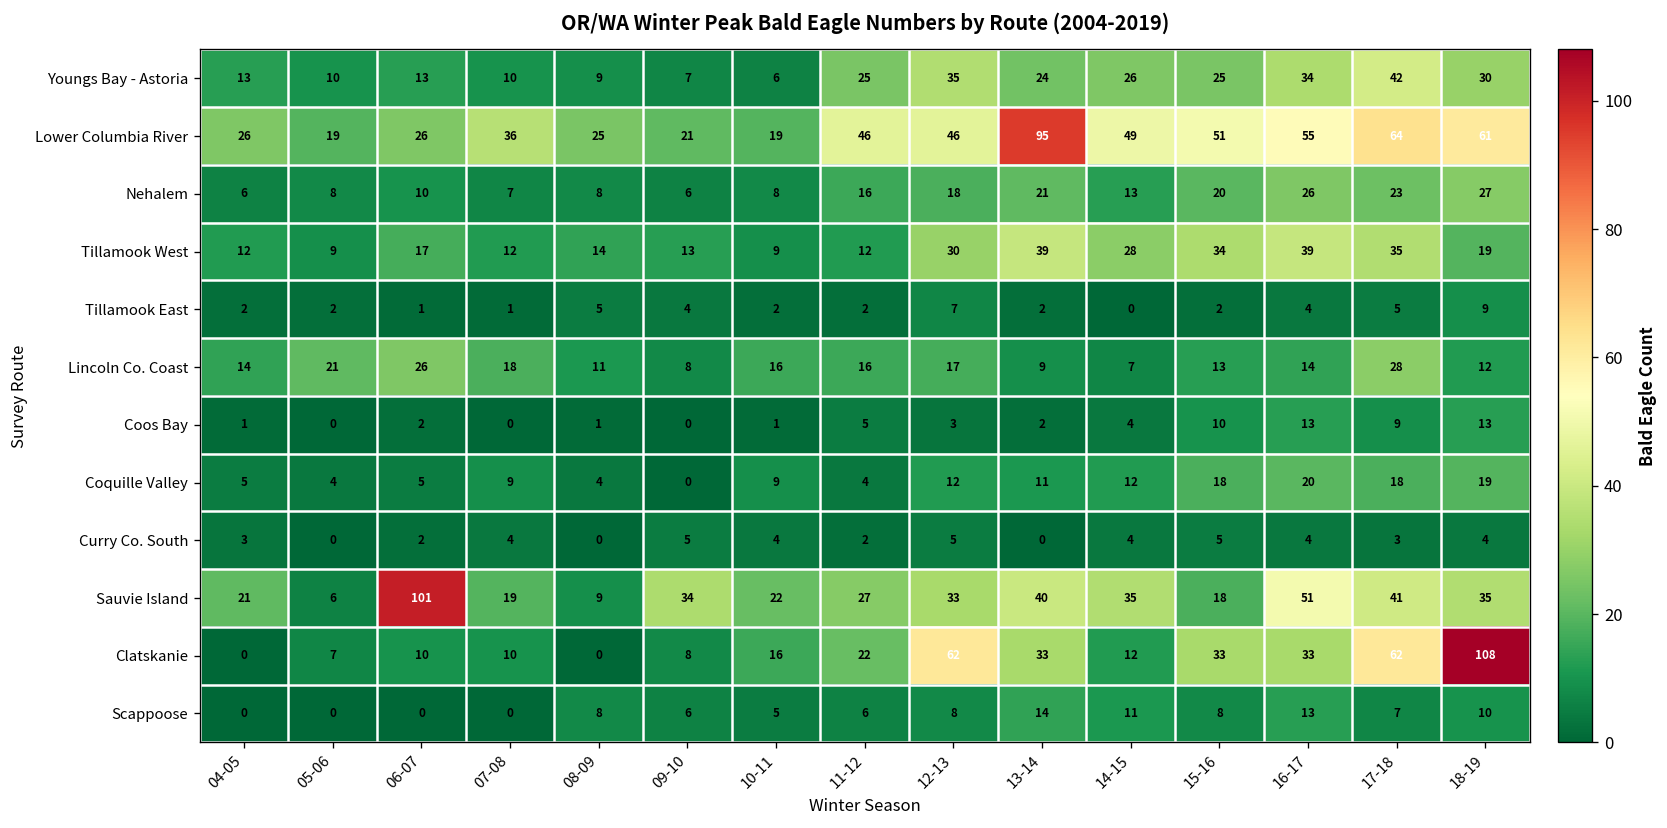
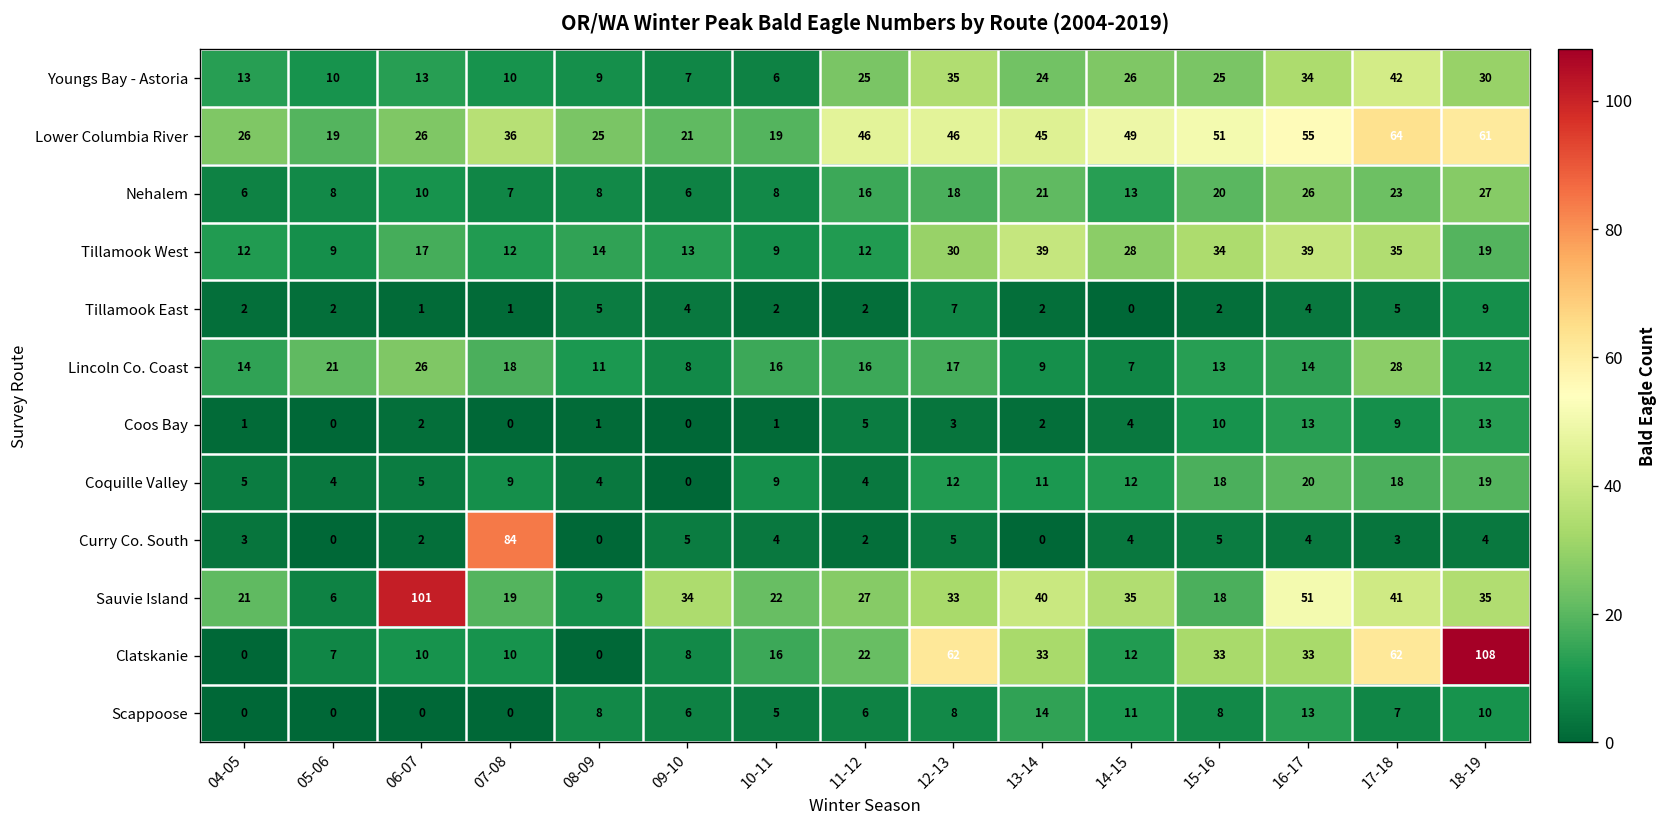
  {
    "Youngs Bay - Astoria": {
      "04-05": 13,
      "05-06": 10,
      "06-07": 13,
      "07-08": 10,
      "08-09": 9,
      "09-10": 7,
      "10-11": 6,
      "11-12": 25,
      "12-13": 35,
      "13-14": 24,
      "14-15": 26,
      "15-16": 25,
      "16-17": 34,
      "17-18": 42,
      "18-19": 30
    },
    "Lower Columbia River": {
      "04-05": 26,
      "05-06": 19,
      "06-07": 26,
      "07-08": 36,
      "08-09": 25,
      "09-10": 21,
      "10-11": 19,
      "11-12": 46,
      "12-13": 46,
-     "13-14": 95,
+     "13-14": 45,
      "14-15": 49,
      "15-16": 51,
      "16-17": 55,
      "17-18": 64,
      "18-19": 61
    },
    "Nehalem": {
      "04-05": 6,
      "05-06": 8,
      "06-07": 10,
      "07-08": 7,
      "08-09": 8,
      "09-10": 6,
      "10-11": 8,
      "11-12": 16,
      "12-13": 18,
      "13-14": 21,
      "14-15": 13,
      "15-16": 20,
      "16-17": 26,
      "17-18": 23,
      "18-19": 27
    },
    "Tillamook West": {
      "04-05": 12,
      "05-06": 9,
      "06-07": 17,
      "07-08": 12,
      "08-09": 14,
      "09-10": 13,
      "10-11": 9,
      "11-12": 12,
      "12-13": 30,
      "13-14": 39,
      "14-15": 28,
      "15-16": 34,
      "16-17": 39,
      "17-18": 35,
      "18-19": 19
    },
    "Tillamook East": {
      "04-05": 2,
      "05-06": 2,
      "06-07": 1,
      "07-08": 1,
      "08-09": 5,
      "09-10": 4,
      "10-11": 2,
      "11-12": 2,
      "12-13": 7,
      "13-14": 2,
      "14-15": 0,
      "15-16": 2,
      "16-17": 4,
      "17-18": 5,
      "18-19": 9
    },
    "Lincoln Co. Coast": {
      "04-05": 14,
      "05-06": 21,
      "06-07": 26,
      "07-08": 18,
      "08-09": 11,
      "09-10": 8,
      "10-11": 16,
      "11-12": 16,
      "12-13": 17,
      "13-14": 9,
      "14-15": 7,
      "15-16": 13,
      "16-17": 14,
      "17-18": 28,
      "18-19": 12
    },
    "Coos Bay": {
      "04-05": 1,
      "05-06": 0,
      "06-07": 2,
      "07-08": 0,
      "08-09": 1,
      "09-10": 0,
      "10-11": 1,
      "11-12": 5,
      "12-13": 3,
      "13-14": 2,
      "14-15": 4,
      "15-16": 10,
      "16-17": 13,
      "17-18": 9,
      "18-19": 13
    },
    "Coquille Valley": {
      "04-05": 5,
      "05-06": 4,
      "06-07": 5,
      "07-08": 9,
      "08-09": 4,
      "09-10": 0,
      "10-11": 9,
      "11-12": 4,
      "12-13": 12,
      "13-14": 11,
      "14-15": 12,
      "15-16": 18,
      "16-17": 20,
      "17-18": 18,
      "18-19": 19
    },
    "Curry Co. South": {
      "04-05": 3,
      "05-06": 0,
      "06-07": 2,
-     "07-08": 4,
+     "07-08": 84,
      "08-09": 0,
      "09-10": 5,
      "10-11": 4,
      "11-12": 2,
      "12-13": 5,
      "13-14": 0,
      "14-15": 4,
      "15-16": 5,
      "16-17": 4,
      "17-18": 3,
      "18-19": 4
    },
    "Sauvie Island": {
      "04-05": 21,
      "05-06": 6,
      "06-07": 101,
      "07-08": 19,
      "08-09": 9,
      "09-10": 34,
      "10-11": 22,
      "11-12": 27,
      "12-13": 33,
      "13-14": 40,
      "14-15": 35,
      "15-16": 18,
      "16-17": 51,
      "17-18": 41,
      "18-19": 35
    },
    "Clatskanie": {
      "04-05": 0,
      "05-06": 7,
      "06-07": 10,
      "07-08": 10,
      "08-09": 0,
      "09-10": 8,
      "10-11": 16,
      "11-12": 22,
      "12-13": 62,
      "13-14": 33,
      "14-15": 12,
      "15-16": 33,
      "16-17": 33,
      "17-18": 62,
      "18-19": 108
    },
    "Scappoose": {
      "04-05": 0,
      "05-06": 0,
      "06-07": 0,
      "07-08": 0,
      "08-09": 8,
      "09-10": 6,
      "10-11": 5,
      "11-12": 6,
      "12-13": 8,
      "13-14": 14,
      "14-15": 11,
      "15-16": 8,
      "16-17": 13,
      "17-18": 7,
      "18-19": 10
    }
  }
